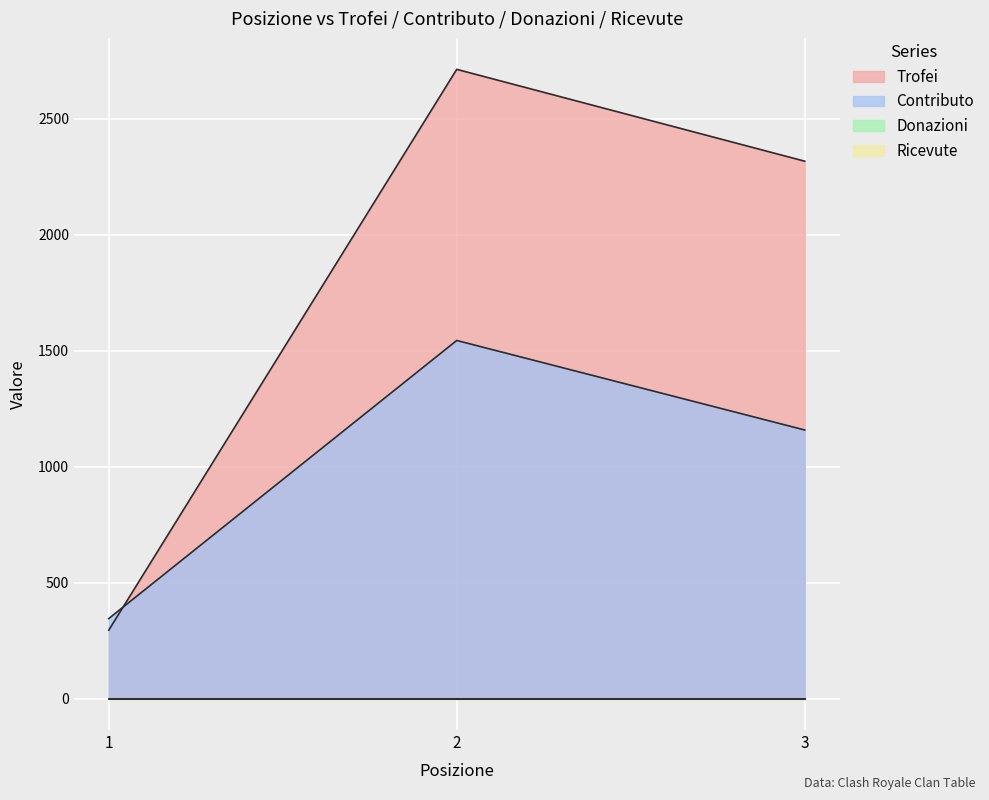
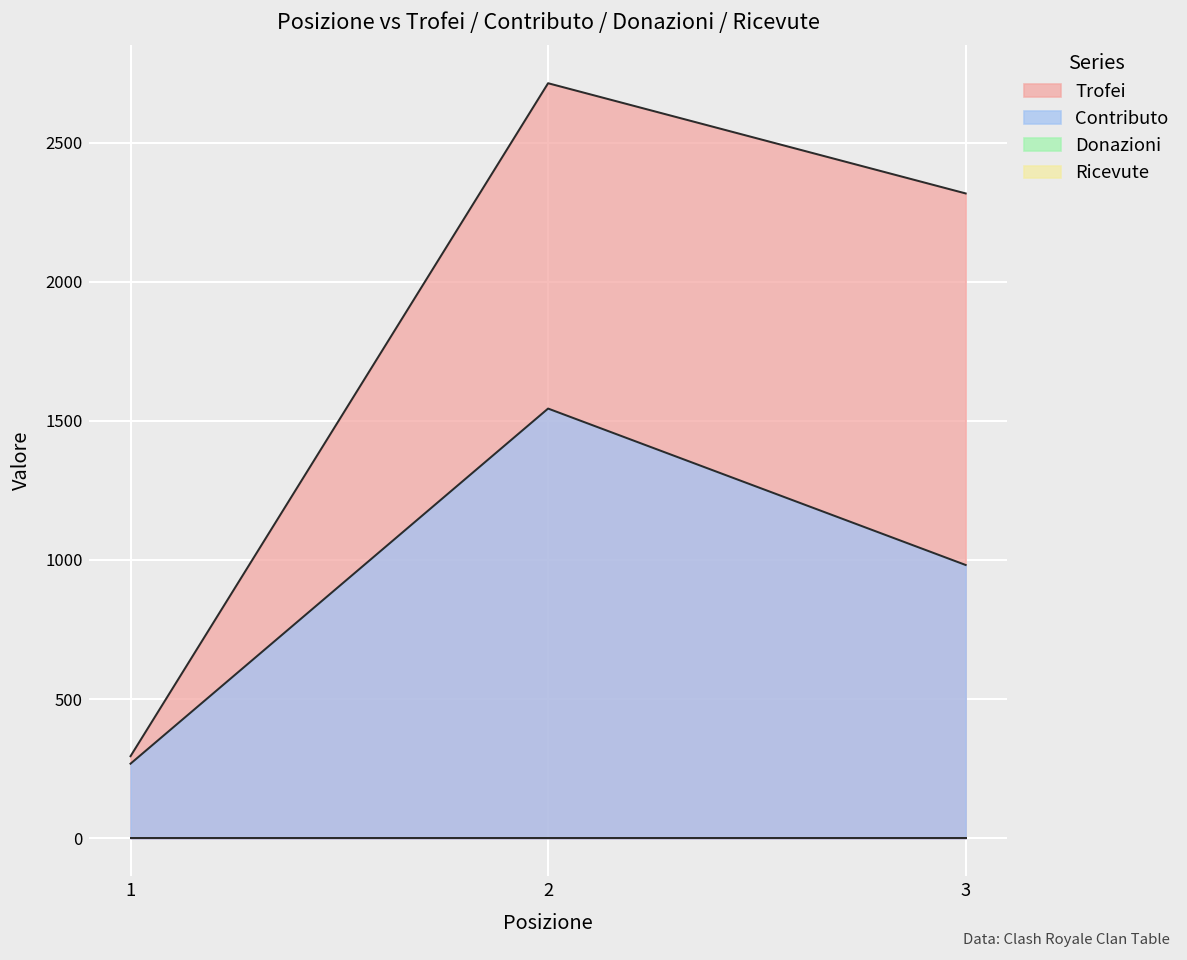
  {
    "Trofei": {
      "1": 300,
      "2": 2710,
      "3": 2320
    },
    "Contributo": {
-     "1": 350,
+     "1": 270,
      "2": 1540,
-     "3": 1160
+     "3": 980
    },
    "Ricevute": {
      "1": 0,
      "2": 0,
      "3": 0
    }
  }
